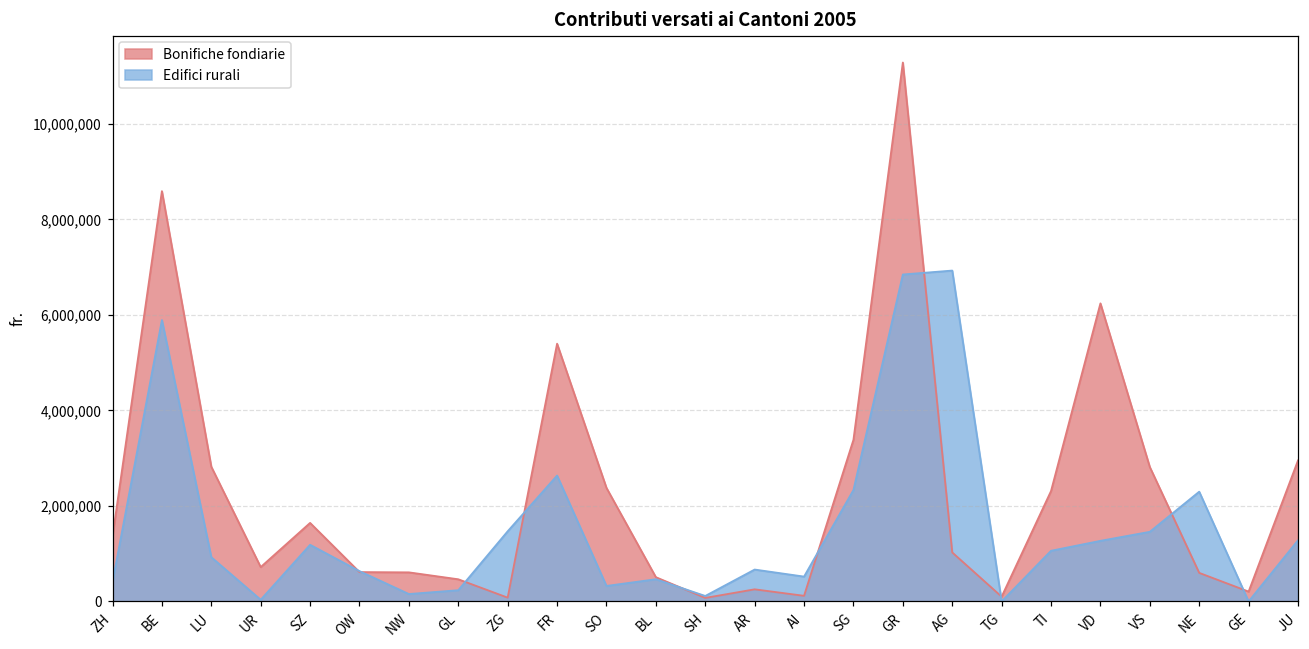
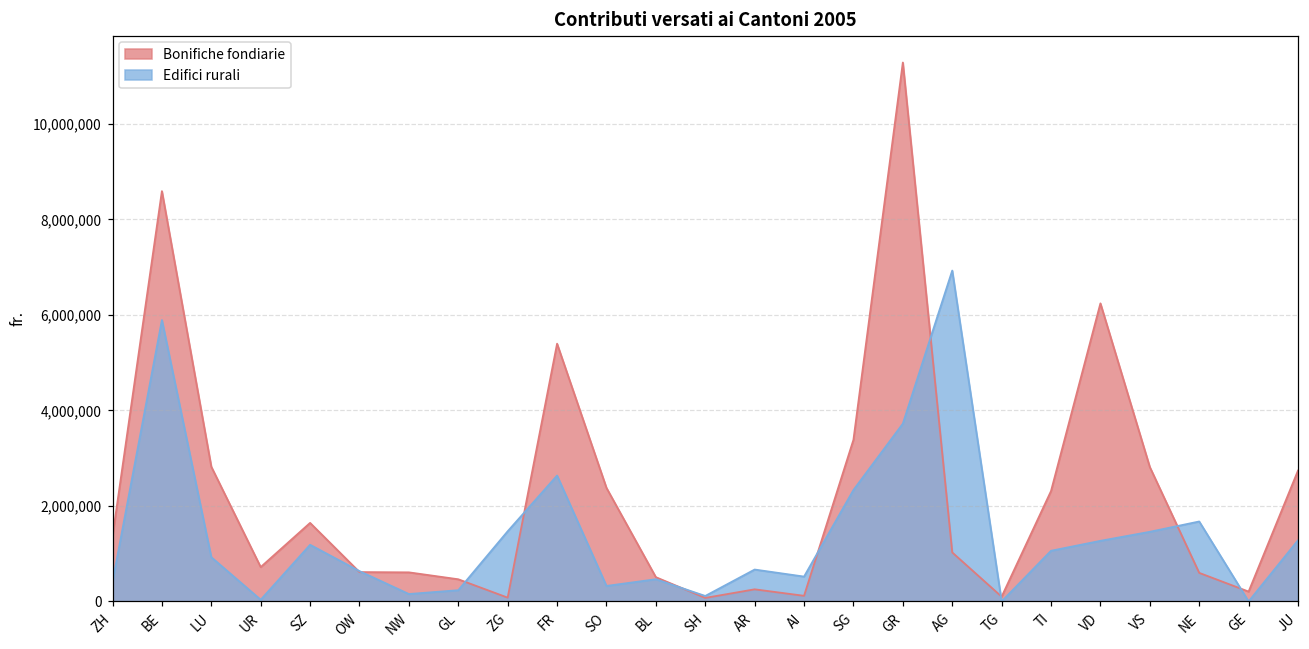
  {
    "Bonifiche fondiarie": {
      "ZH": "1,400,000",
      "BE": "8,600,000",
      "LU": "2,800,000",
      "UR": "700,000",
      "SZ": "1,600,000",
      "NW": "600,000",
      "GL": "500,000",
      "ZG": "100,000",
      "FR": "5,400,000",
      "SO": "2,400,000",
      "AR": "300,000",
      "AI": "100,000",
      "SG": "3,400,000",
      "GR": "11,300,000",
      "AG": "1,000,000",
      "TG": "100,000",
      "TI": "2,300,000",
      "VD": "6,200,000",
      "VS": "2,800,000",
      "NE": "600,000",
      "GE": "200,000",
-     "JU": "3,000,000"
+     "JU": "2,700,000"
    },
    "Edifici rurali": {
      "ZH": "400,000",
      "BE": "5,900,000",
      "LU": "900,000",
      "UR": "0",
      "SZ": "1,200,000",
      "NW": "200,000",
      "GL": "200,000",
      "ZG": "1,500,000",
      "FR": "2,600,000",
      "SO": "300,000",
      "AR": "700,000",
      "AI": "500,000",
      "SG": "2,300,000",
-     "GR": "6,800,000",
+     "GR": "3,700,000",
      "AG": "6,900,000",
      "TG": "0",
      "TI": "1,100,000",
      "VD": "1,300,000",
      "VS": "1,500,000",
-     "NE": "2,300,000",
+     "NE": "1,700,000",
      "GE": "0",
      "JU": "1,300,000"
    }
  }
